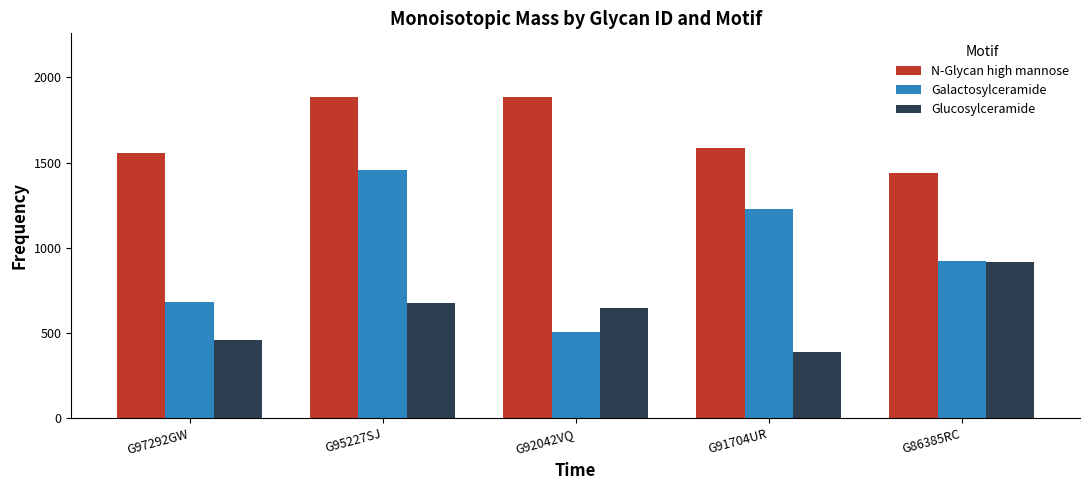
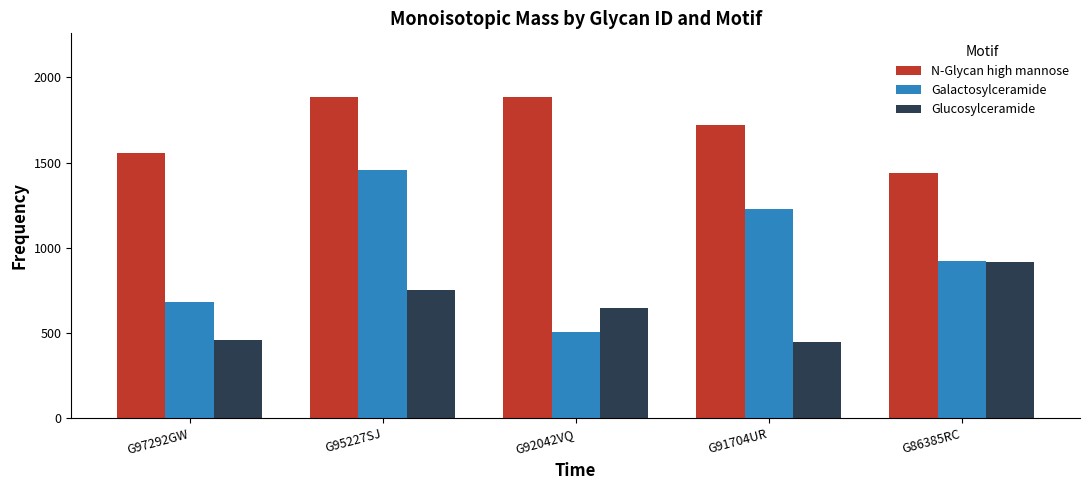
  {
    "N-Glycan high mannose": {
      "G97292GW": 1560,
      "G95227SJ": 1880,
      "G92042VQ": 1880,
-     "G91704UR": 1590,
+     "G91704UR": 1720,
      "G86385RC": 1440
    },
    "Galactosylceramide": {
      "G97292GW": 680,
      "G95227SJ": 1460,
      "G92042VQ": 500,
      "G91704UR": 1220,
      "G86385RC": 920
    },
    "Glucosylceramide": {
      "G97292GW": 460,
-     "G95227SJ": 670,
+     "G95227SJ": 750,
      "G92042VQ": 650,
-     "G91704UR": 390,
+     "G91704UR": 440,
      "G86385RC": 910
    }
  }
